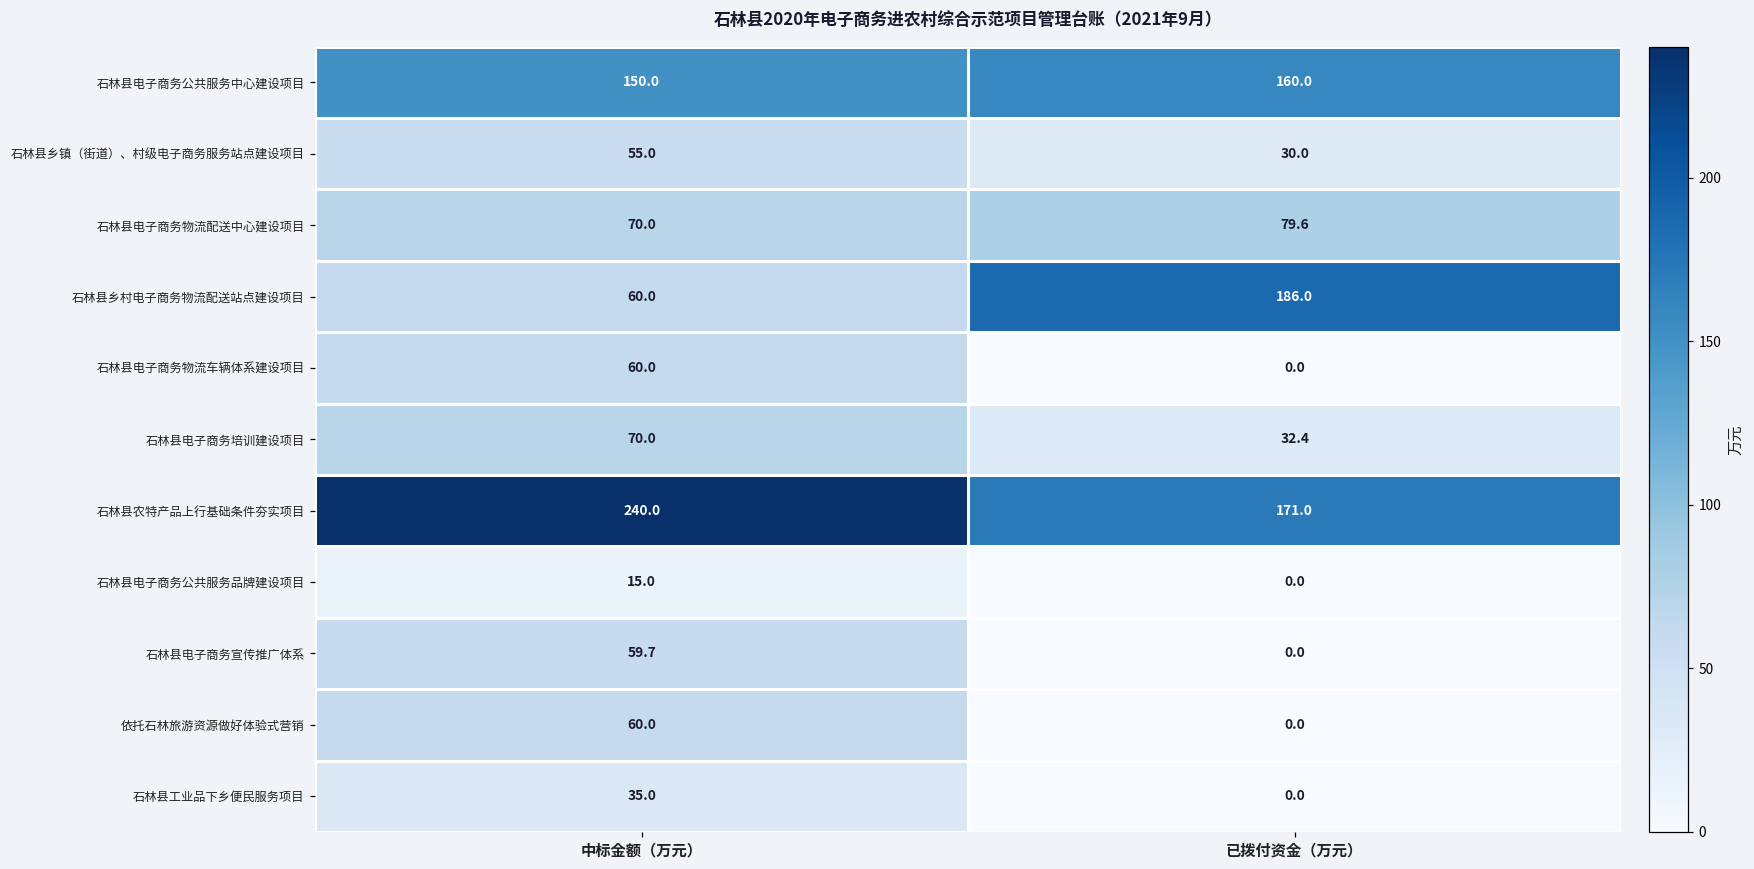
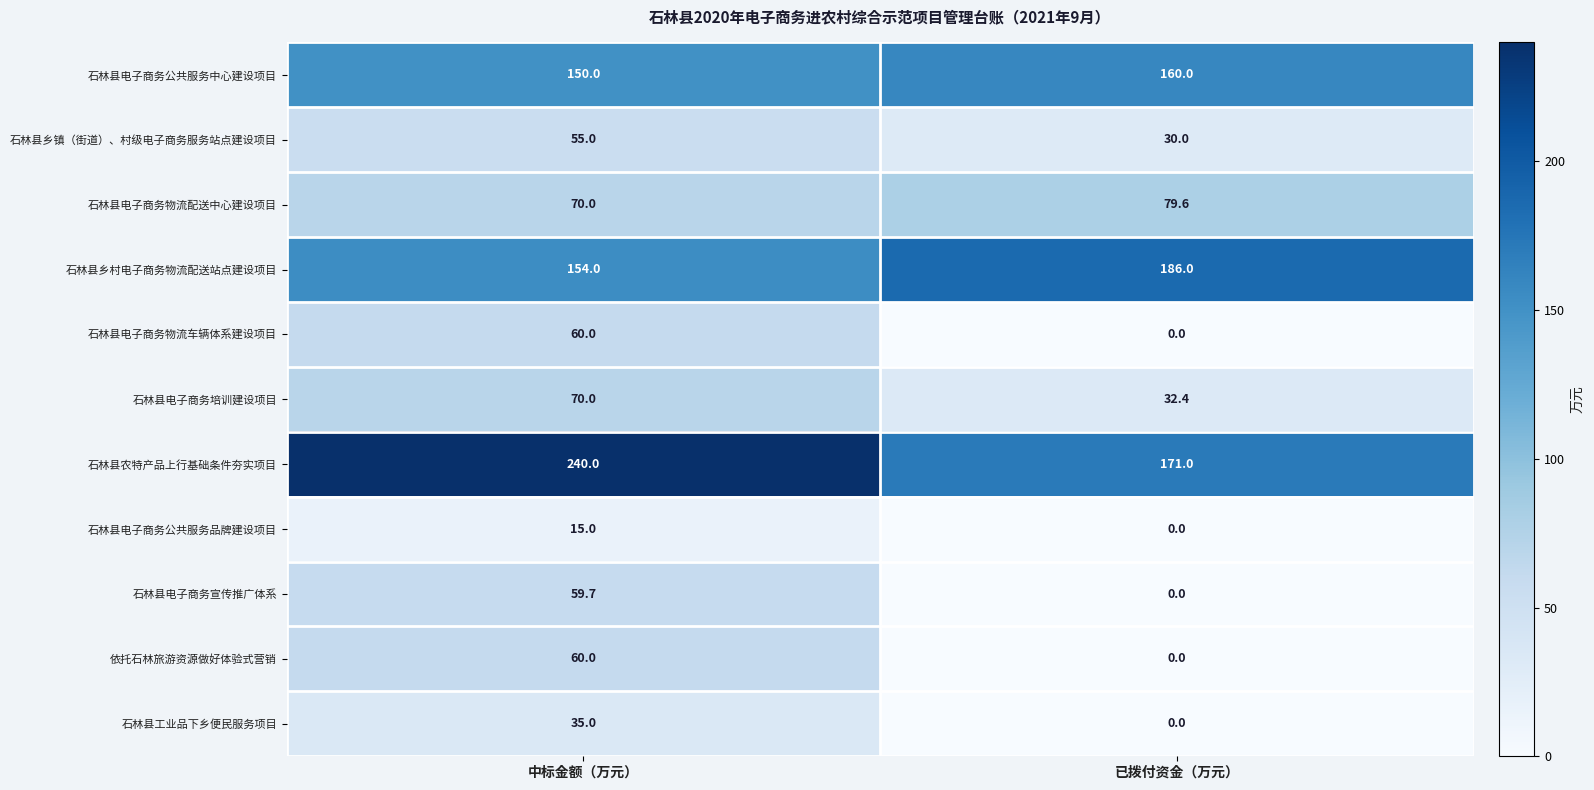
  {
    "石林县电子商务公共服务中心建设项目": {
      "中标金额（万元）": 150.0,
      "已拨付资金（万元）": 160.0
    },
    "石林县乡镇（街道）、村级电子商务服务站点建设项目": {
      "中标金额（万元）": 55.0,
      "已拨付资金（万元）": 30.0
    },
    "石林县电子商务物流配送中心建设项目": {
      "中标金额（万元）": 70.0,
      "已拨付资金（万元）": 79.6
    },
    "石林县乡村电子商务物流配送站点建设项目": {
-     "中标金额（万元）": 60.0,
+     "中标金额（万元）": 154.0,
      "已拨付资金（万元）": 186.0
    },
    "石林县电子商务物流车辆体系建设项目": {
      "中标金额（万元）": 60.0,
      "已拨付资金（万元）": 0.0
    },
    "石林县电子商务培训建设项目": {
      "中标金额（万元）": 70.0,
      "已拨付资金（万元）": 32.4
    },
    "石林县农特产品上行基础条件夯实项目": {
      "中标金额（万元）": 240.0,
      "已拨付资金（万元）": 171.0
    },
    "石林县电子商务公共服务品牌建设项目": {
      "中标金额（万元）": 15.0,
      "已拨付资金（万元）": 0.0
    },
    "石林县电子商务宣传推广体系": {
      "中标金额（万元）": 59.7,
      "已拨付资金（万元）": 0.0
    },
    "依托石林旅游资源做好体验式营销": {
      "中标金额（万元）": 60.0,
      "已拨付资金（万元）": 0.0
    },
    "石林县工业品下乡便民服务项目": {
      "中标金额（万元）": 35.0,
      "已拨付资金（万元）": 0.0
    }
  }
